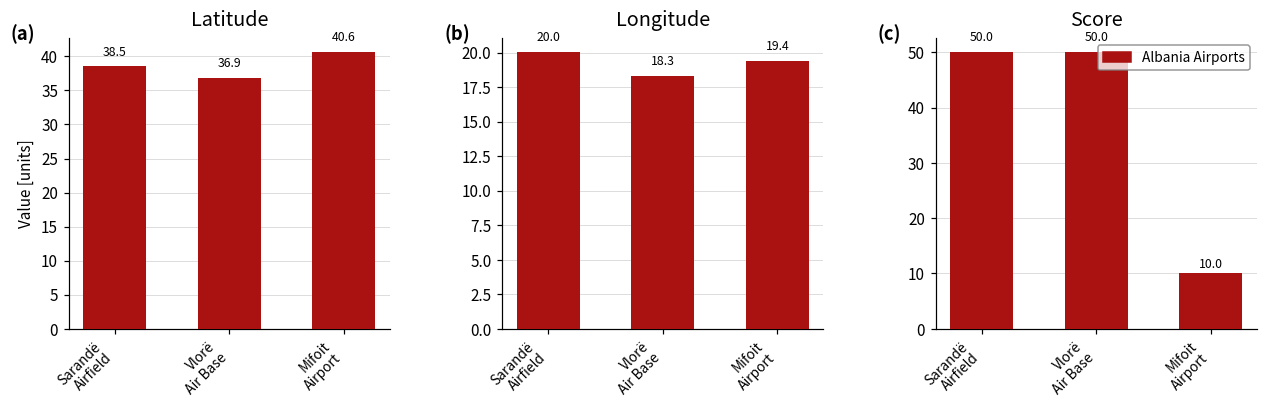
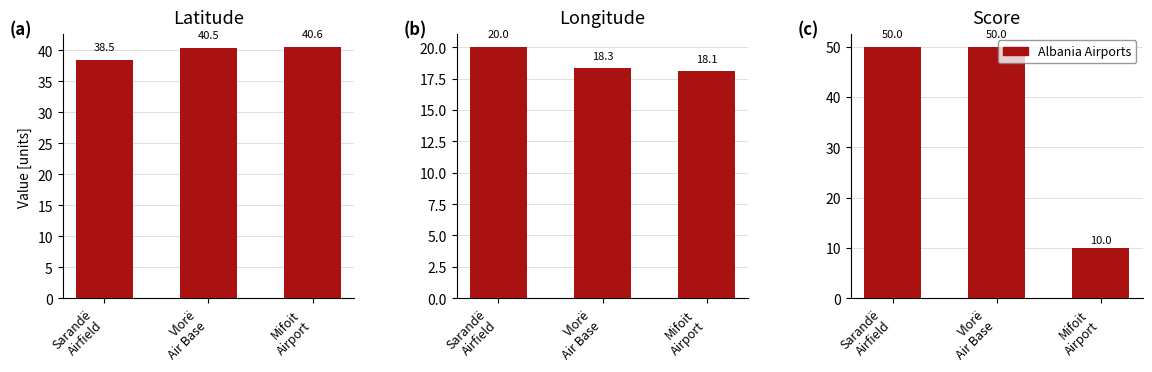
  {
    "Latitude": {
      "Sarandë Airfield": 38.5,
-     "Vlorë Air Base": 36.9,
+     "Vlorë Air Base": 40.5,
      "Mifoit Airport": 40.6
    },
    "Longitude": {
      "Sarandë Airfield": 20.0,
      "Vlorë Air Base": 18.3,
-     "Mifoit Airport": 19.4
+     "Mifoit Airport": 18.1
    },
    "Score": {
      "Sarandë Airfield": 50.0,
      "Vlorë Air Base": 50.0,
      "Mifoit Airport": 10.0
    }
  }
